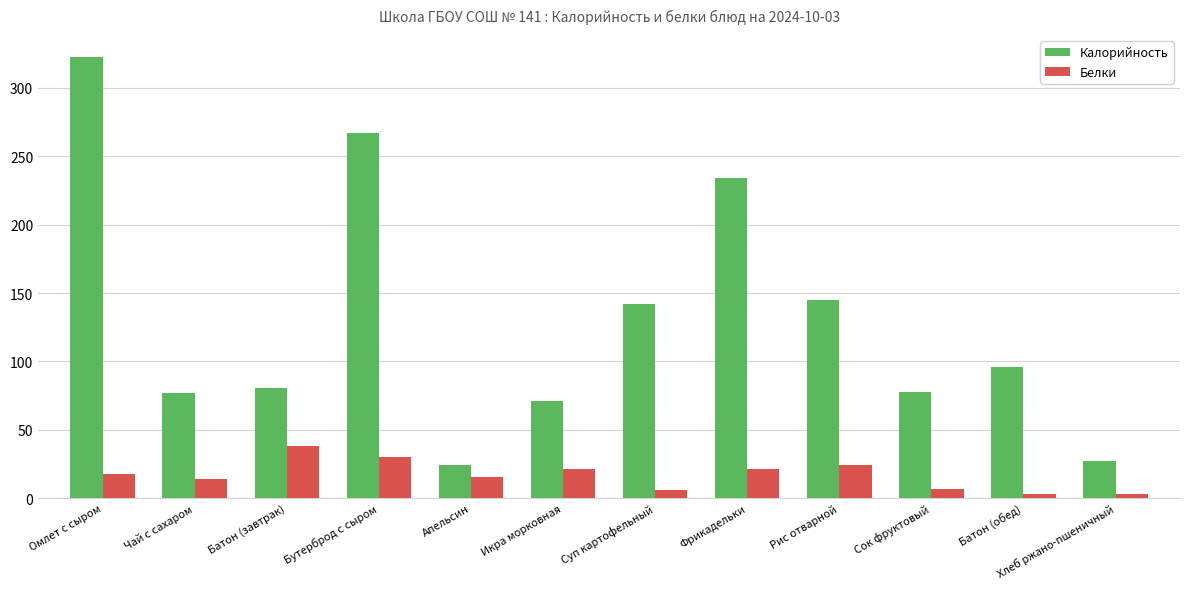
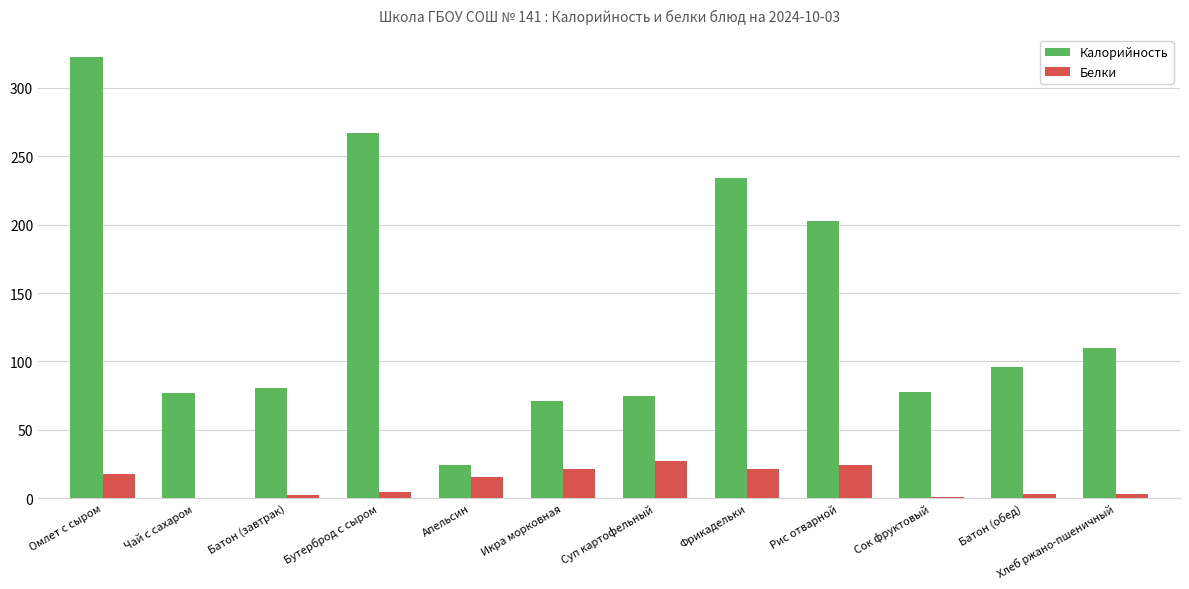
  {
    "Калорийность": {
      "Омлет с сыром": 322,
      "Чай с сахаром": 77,
      "Батон (завтрак)": 80,
      "Бутерброд с сыром": 267,
      "Апельсин": 24,
      "Икра морковная": 71,
-     "Суп картофельный": 142,
+     "Суп картофельный": 75,
      "Фрикадельки": 234,
-     "Рис отварной": 145,
+     "Рис отварной": 203,
      "Сок фруктовый": 78,
      "Батон (обед)": 96,
-     "Хлеб ржано-пшеничный": 27
+     "Хлеб ржано-пшеничный": 110
    },
    "Белки": {
      "Омлет с сыром": 17,
-     "Чай с сахаром": 14,
-     "Батон (завтрак)": 38,
-     "Бутерброд с сыром": 30,
+     "Чай с сахаром": 0,
+     "Батон (завтрак)": 2,
+     "Бутерброд с сыром": 5,
      "Апельсин": 15,
      "Икра морковная": 21,
-     "Суп картофельный": 6,
+     "Суп картофельный": 27,
      "Фрикадельки": 22,
      "Рис отварной": 25,
-     "Сок фруктовый": 7,
+     "Сок фруктовый": 1,
      "Батон (обед)": 3,
      "Хлеб ржано-пшеничный": 3
    }
  }
